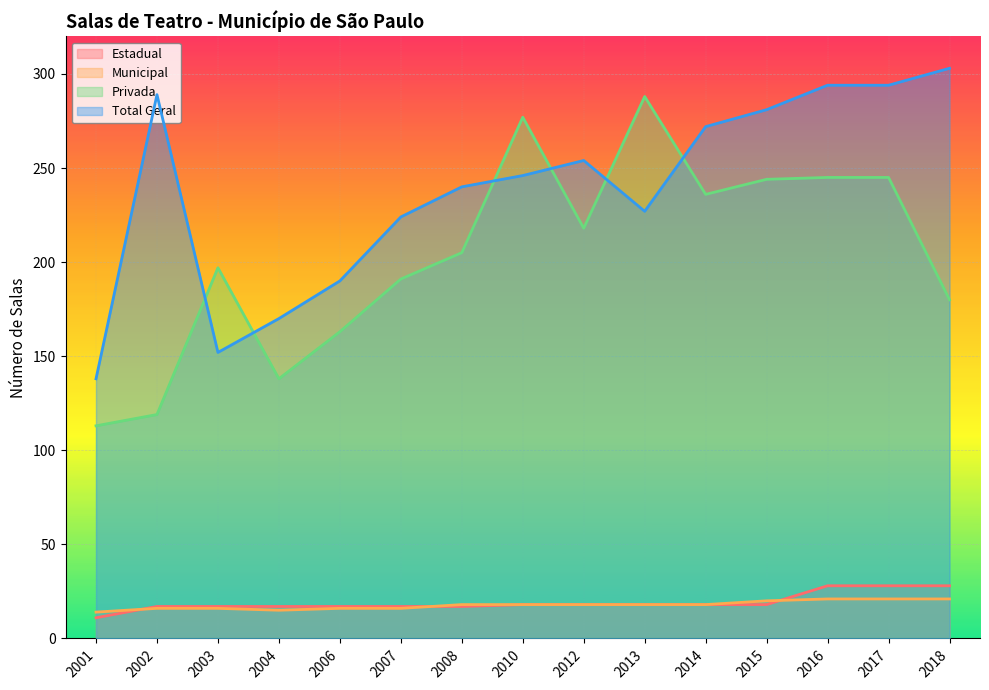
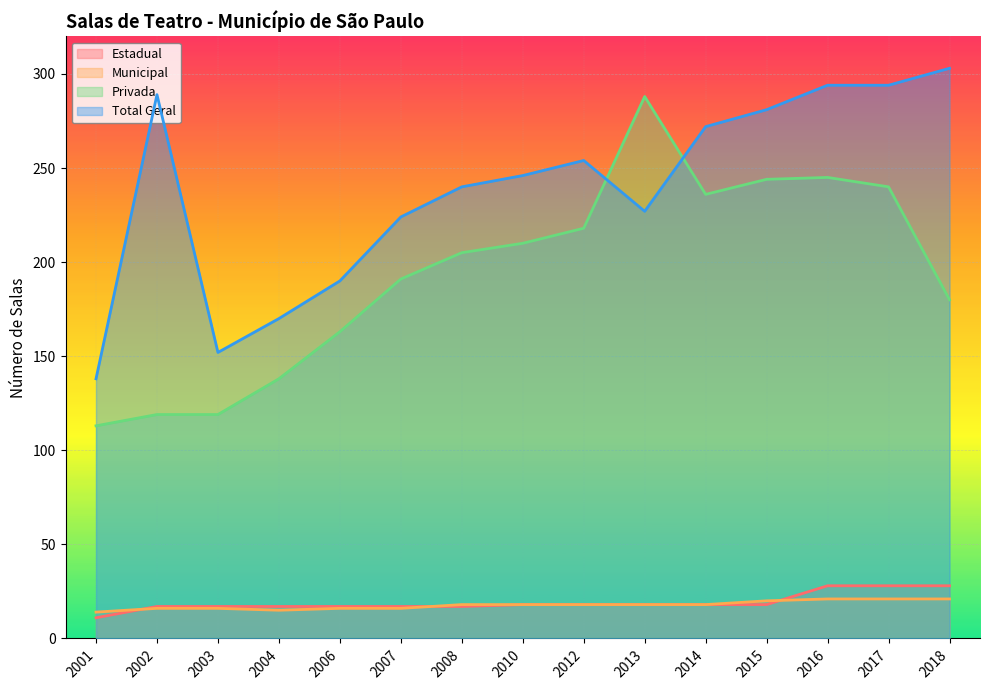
  {
    "Privada": {
      "2001": 113,
      "2002": 119,
-     "2003": 197,
+     "2003": 119,
      "2004": 138,
      "2006": 163,
      "2007": 191,
      "2008": 205,
-     "2010": 277,
+     "2010": 210,
      "2012": 218,
      "2013": 288,
      "2014": 236,
      "2015": 244,
      "2016": 245,
-     "2017": 245,
+     "2017": 240,
      "2018": 180
    },
    "Total Geral": {
      "2001": 138,
      "2003": 152,
      "2004": 170,
      "2006": 190,
      "2007": 224,
      "2008": 240,
      "2010": 246,
      "2012": 254,
      "2013": 227,
      "2014": 272,
      "2015": 281,
      "2016": 294,
      "2017": 294,
      "2018": 303
    }
  }
